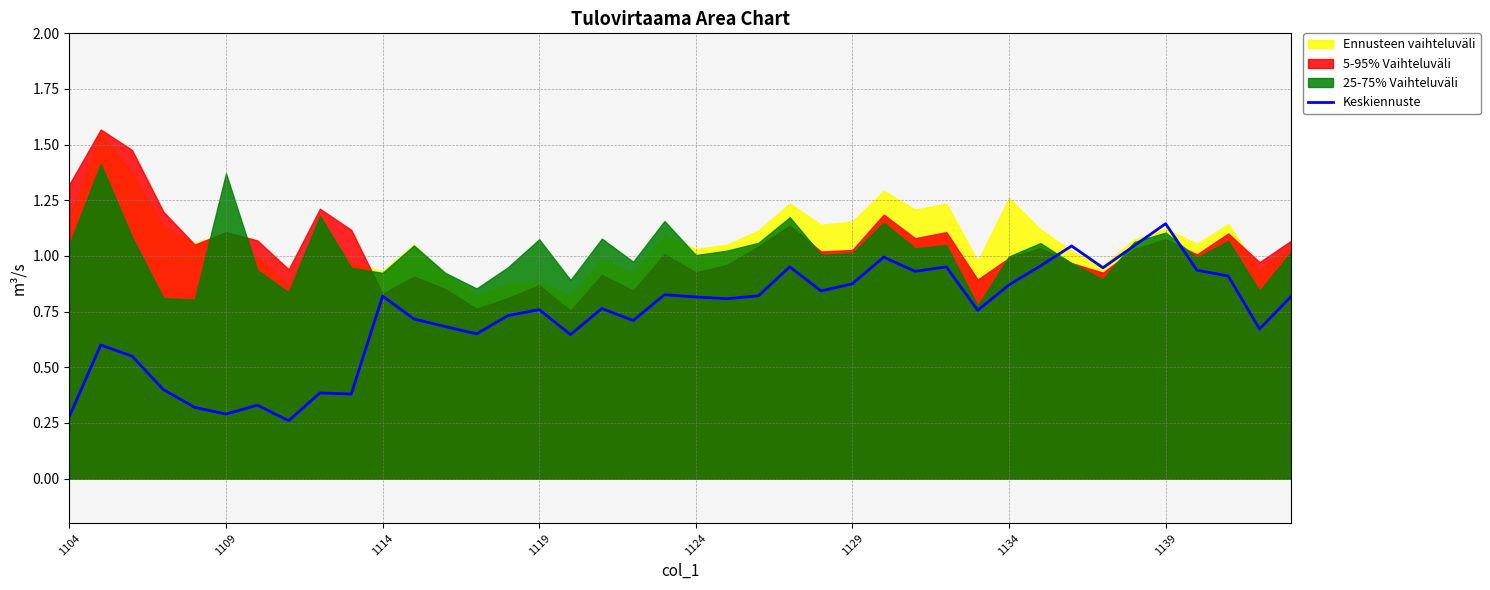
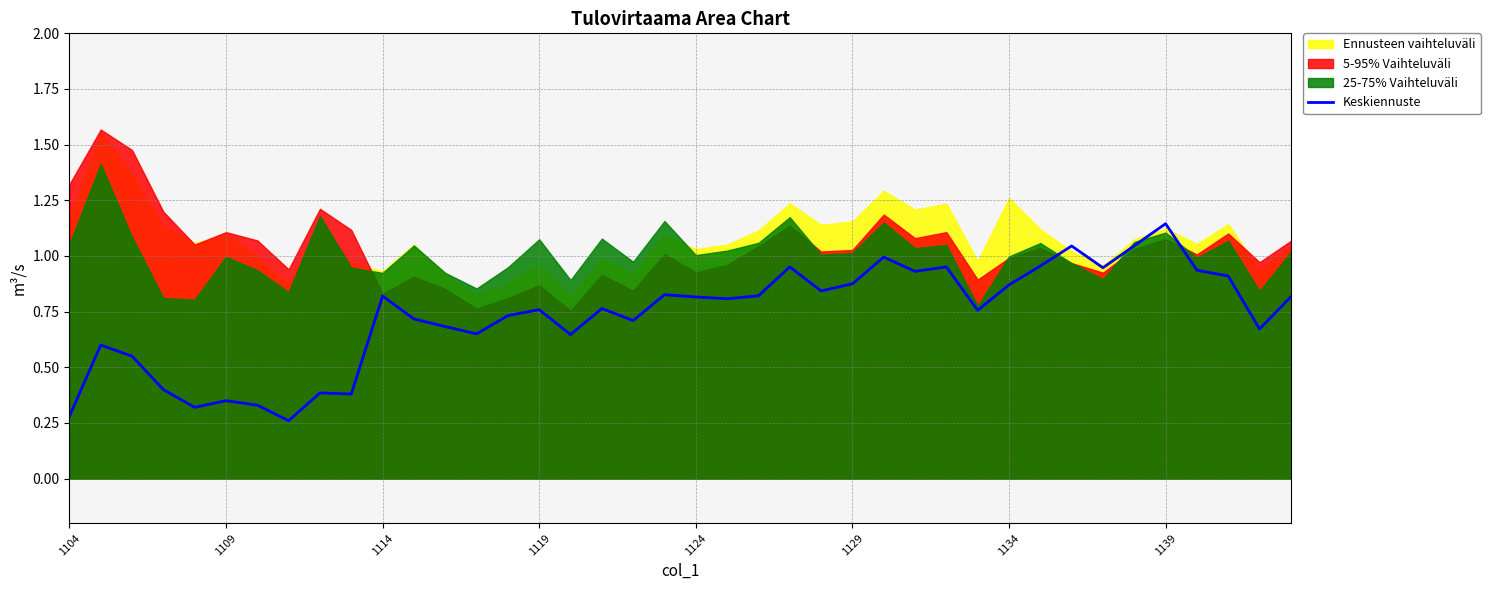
  {
    "Keskiennuste": {
      "1104": 0.28,
-     "1109": 0.29,
+     "1109": 0.35,
      "1119": 0.76,
      "1124": 0.82,
      "1129": 0.88,
      "1134": 0.87,
      "1139": 1.15
    },
    "Ennusteen vaihteluväli": {
      "1104": 1.17,
-     "1119": 0.89,
+     "1119": 0.96,
      "1124": 1.03,
      "1129": 1.16,
      "1134": 1.26,
      "1139": 1.12
    },
    "5-95% Vaihteluväli": {
      "1104": 1.32,
      "1119": 0.87,
      "1124": 0.93,
      "1129": 1.03,
      "1139": 1.08
    },
    "25-75% Vaihteluväli": {
      "1104": 1.05,
-     "1109": 1.37,
+     "1109": 1.00,
      "1119": 1.08,
      "1124": 1.00,
      "1129": 1.01,
      "1139": 1.11
    }
  }
